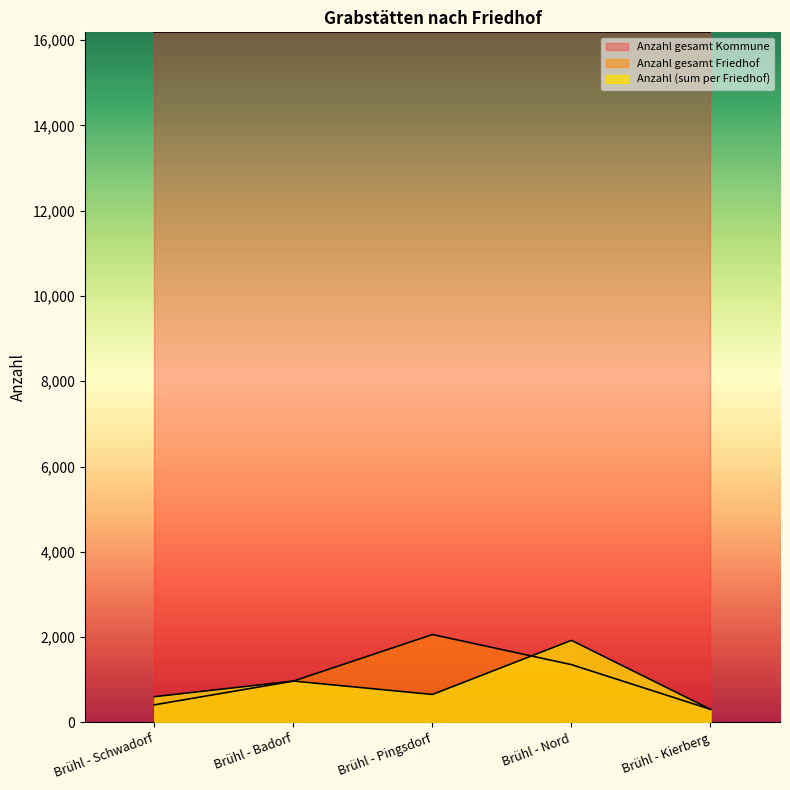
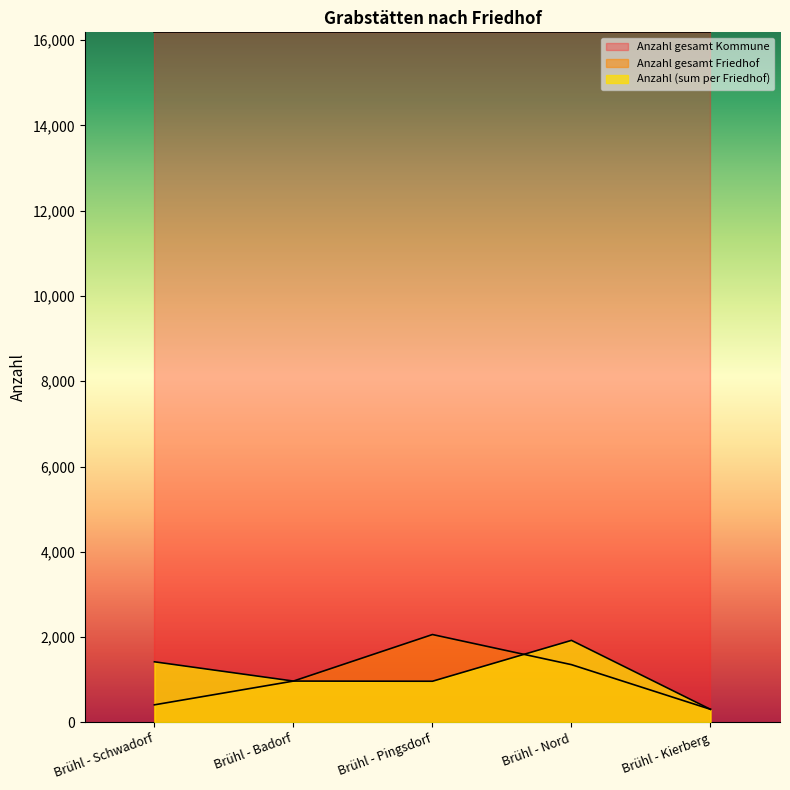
  {
    "Anzahl gesamt Kommune": {
      "Brühl - Schwadorf": "16,200",
      "Brühl - Badorf": "16,200",
      "Brühl - Pingsdorf": "16,200",
      "Brühl - Nord": "16,200",
      "Brühl - Kierberg": "16,200"
    },
    "Anzahl gesamt Friedhof": {
      "Brühl - Schwadorf": "400",
      "Brühl - Pingsdorf": "2,100",
      "Brühl - Nord": "1,400"
    },
    "Anzahl (sum per Friedhof)": {
-     "Brühl - Schwadorf": "600",
-     "Brühl - Pingsdorf": "700",
+     "Brühl - Schwadorf": "1,400",
+     "Brühl - Pingsdorf": "1,000",
      "Brühl - Nord": "1,900"
    }
  }
